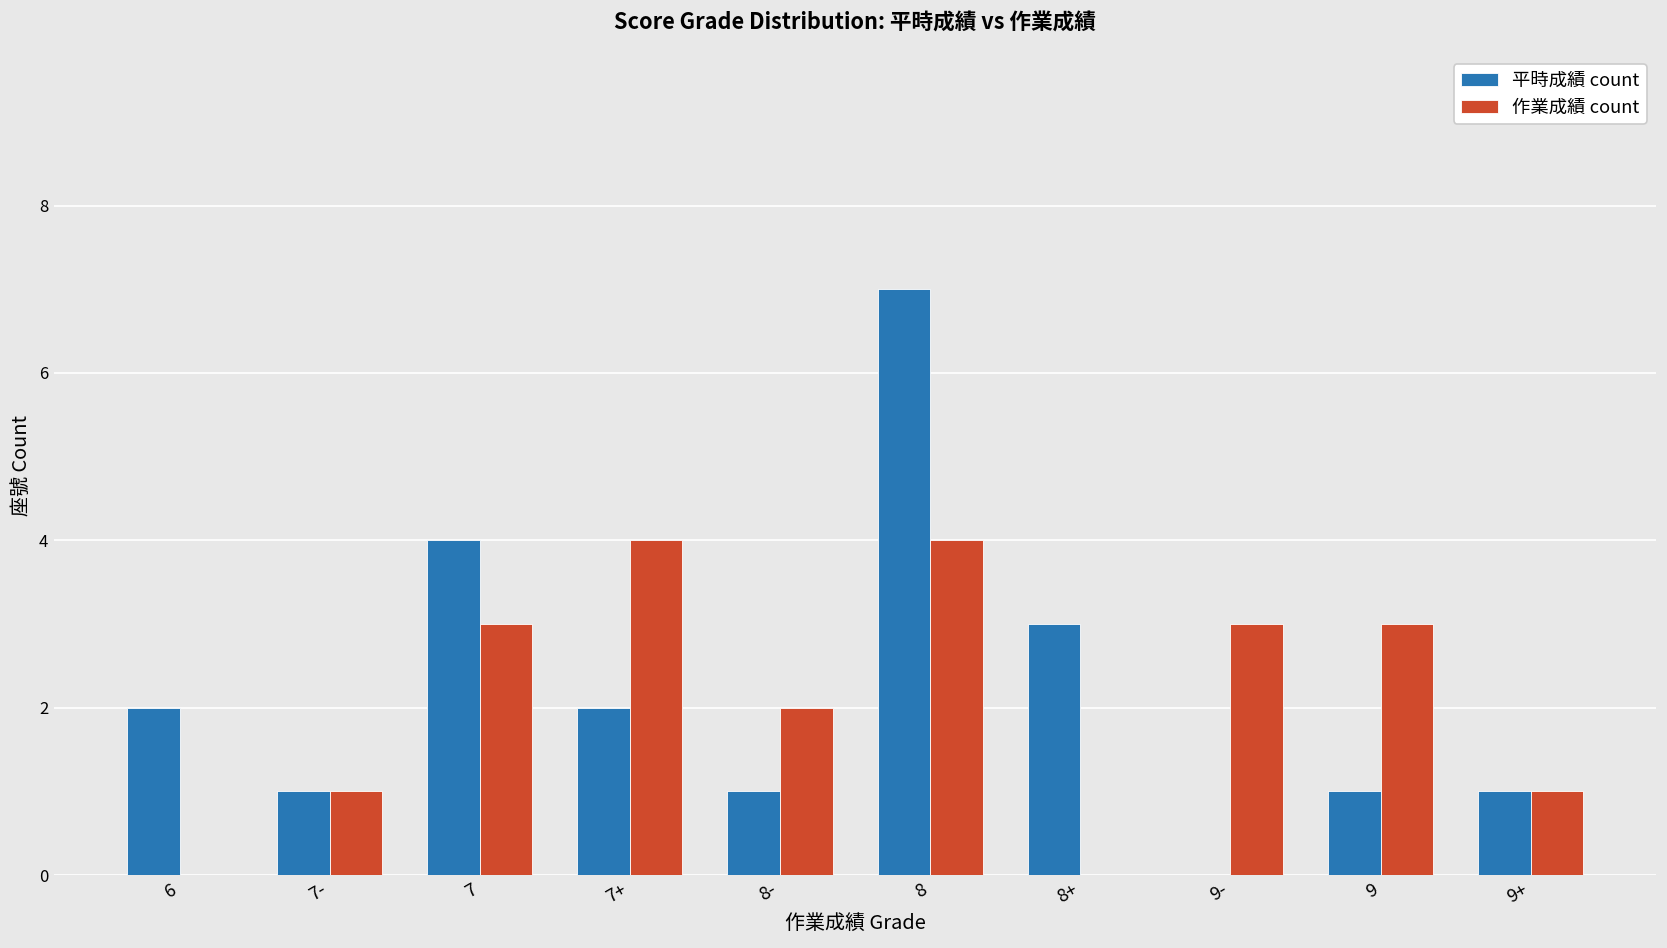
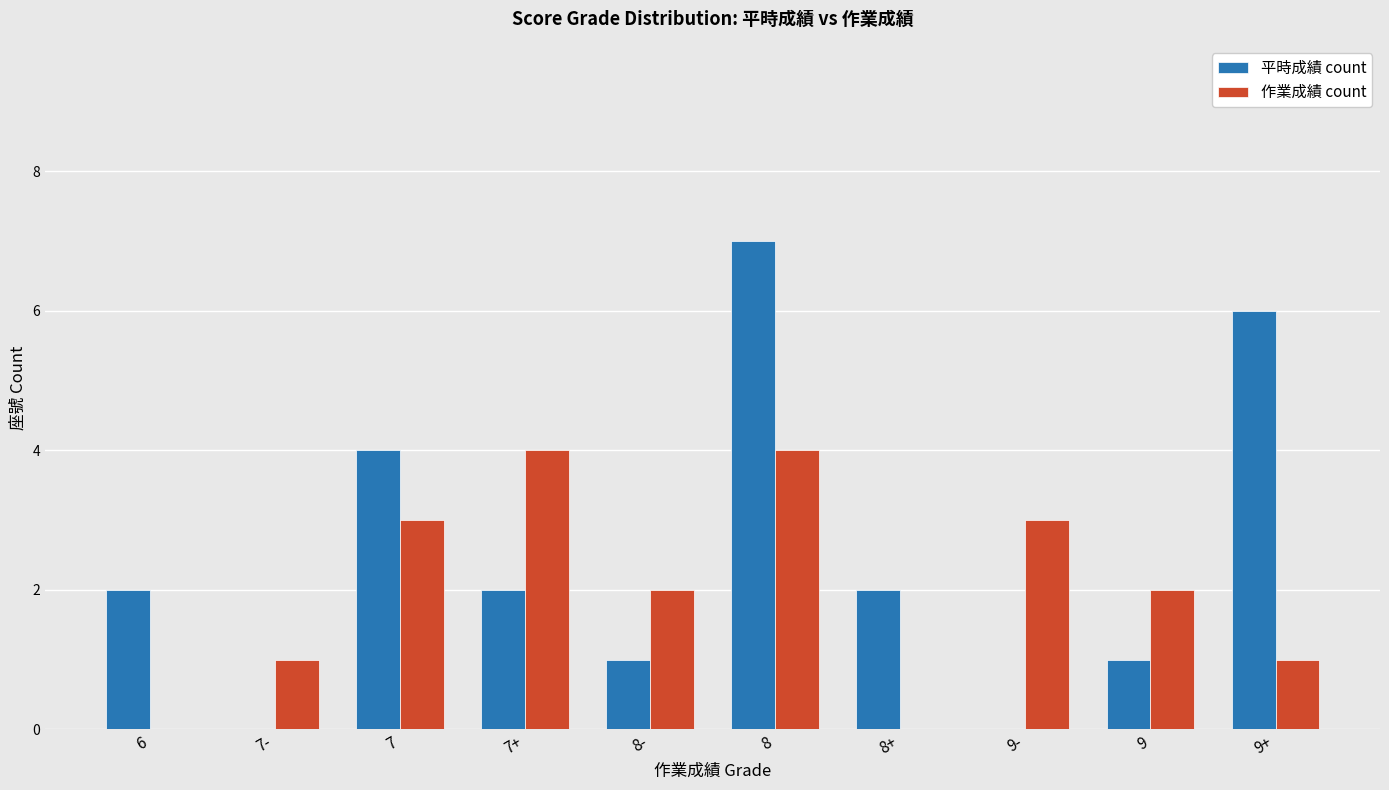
  {
    "平時成績 count": {
      "6": 2,
-     "7-": 1,
+     "7-": 0,
      "7": 4,
      "7+": 2,
      "8-": 1,
      "8": 7,
-     "8+": 3,
+     "8+": 2,
      "9-": 0,
      "9": 1,
-     "9+": 1
+     "9+": 6
    },
    "作業成績 count": {
      "6": 0,
      "7-": 1,
      "7": 3,
      "7+": 4,
      "8-": 2,
      "8": 4,
      "8+": 0,
      "9-": 3,
-     "9": 3,
+     "9": 2,
      "9+": 1
    }
  }
